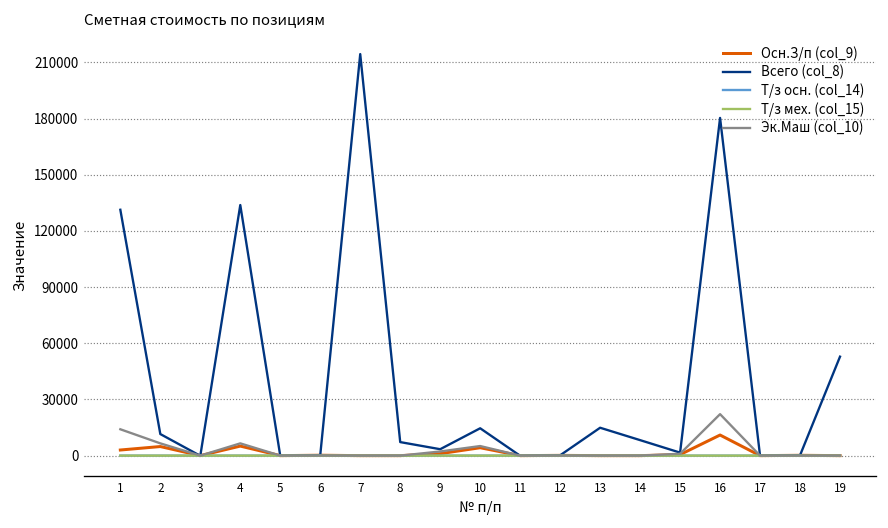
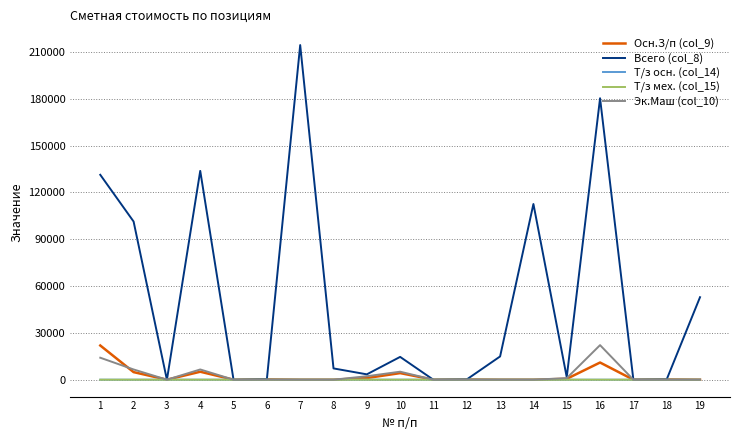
  {
    "Осн.З/п (col_9)": {
-     "1": 3000,
+     "1": 22000,
      "2": 5000,
      "16": 11000
    },
    "Всего (col_8)": {
      "1": 131000,
-     "2": 12000,
+     "2": 101000,
      "4": 134000,
      "7": 214000,
      "8": 7000,
      "10": 15000,
      "13": 15000,
-     "14": 8000,
+     "14": 113000,
      "16": 180000,
      "19": 53000
    },
    "Т/з мех. (col_15)": {
      "1": 0,
      "2": 0,
      "4": 0,
      "10": 0,
      "16": 0
    },
    "Эк.Маш (col_10)": {
      "1": 14000,
      "2": 7000,
      "16": 22000
    }
  }
